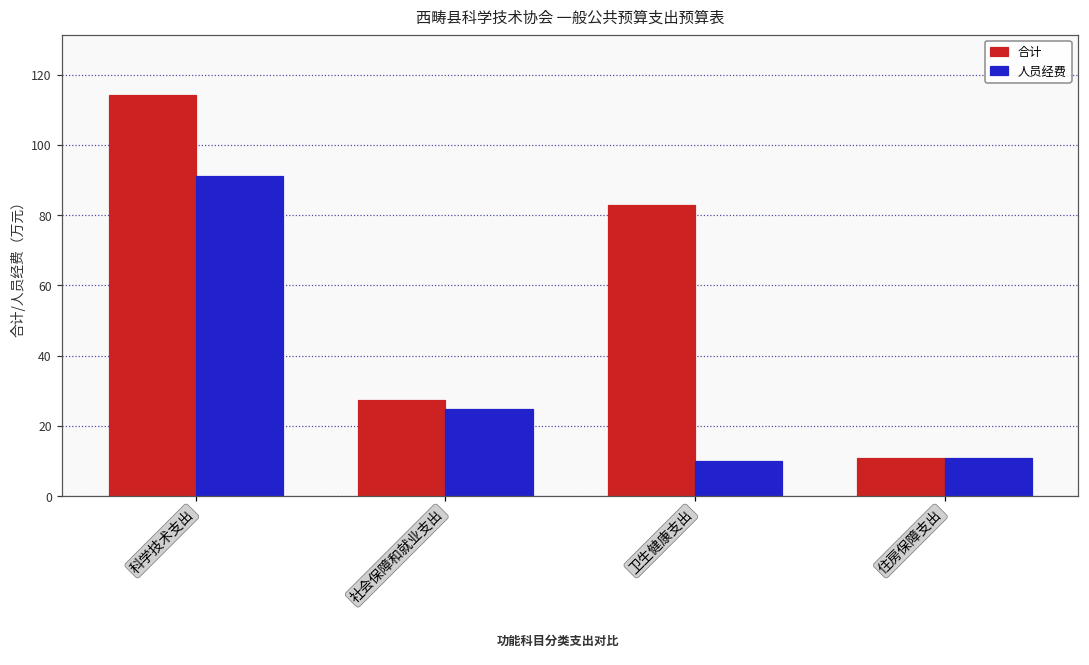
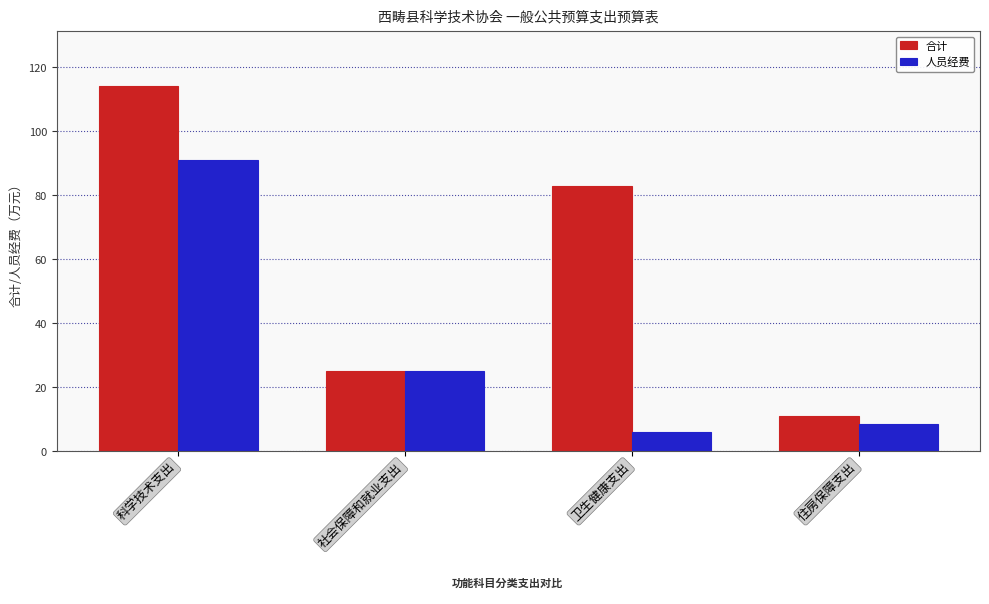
  {
    "合计": {
      "科学技术支出": 114,
-     "社会保障和就业支出": 28,
+     "社会保障和就业支出": 25,
      "卫生健康支出": 83,
      "住房保障支出": 11
    },
    "人员经费": {
      "科学技术支出": 91,
      "社会保障和就业支出": 25,
-     "卫生健康支出": 10,
-     "住房保障支出": 11
+     "卫生健康支出": 6,
+     "住房保障支出": 8
    }
  }
